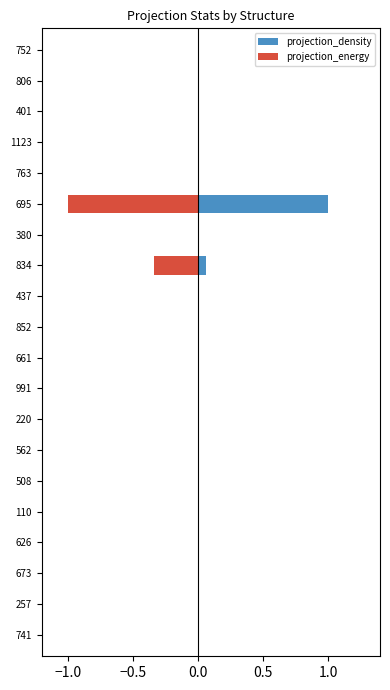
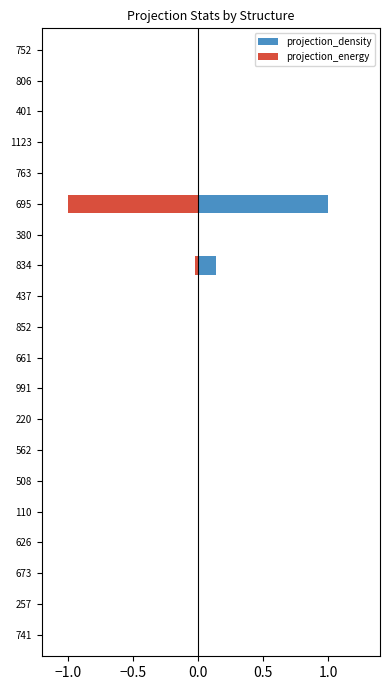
  {
    "projection_density": {
      "695": 1.00,
-     "834": 0.07,
+     "834": 0.14,
      "562": 0.00,
      "508": 0.00,
      "626": 0.00,
      "741": 0.00
    },
    "projection_energy": {
      "695": -1.00,
-     "834": -0.34,
+     "834": -0.02,
      "562": 0.00,
      "508": 0.00,
      "626": 0.00,
      "741": 0.00
    }
  }
